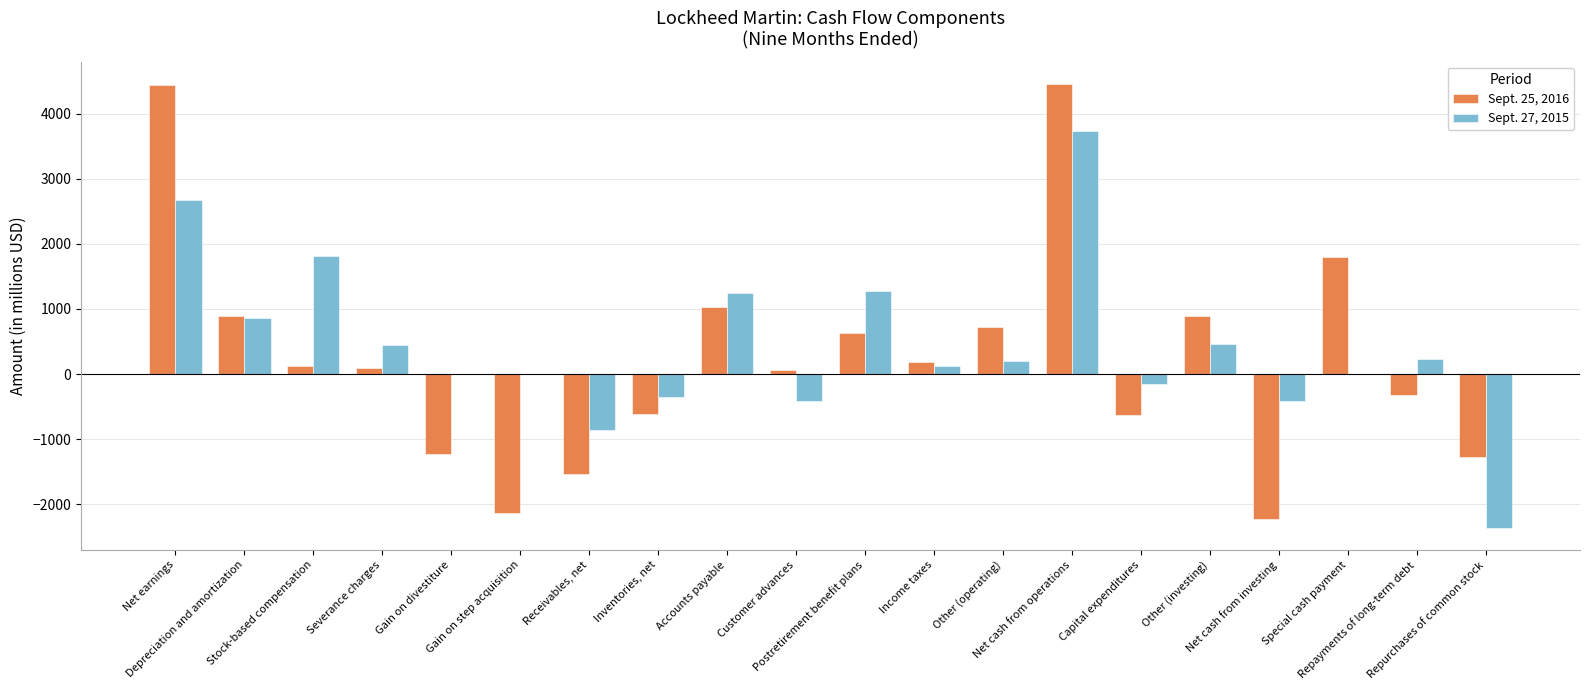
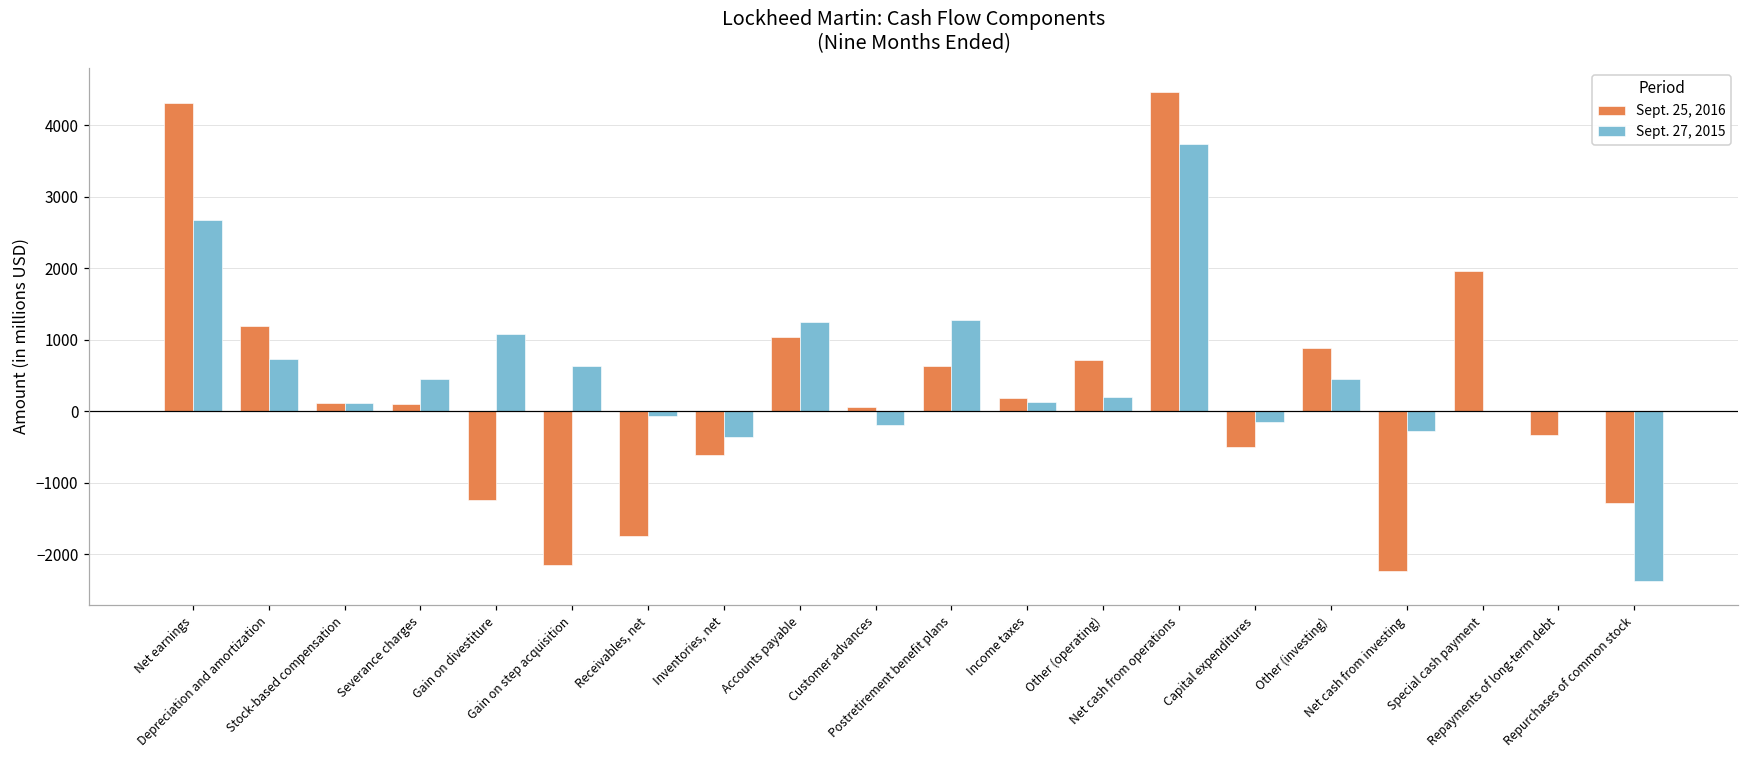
  {
    "Sept. 25, 2016": {
-     "Net earnings": 4400,
-     "Depreciation and amortization": 900,
+     "Net earnings": 4300,
+     "Depreciation and amortization": 1200,
      "Stock-based compensation": 100,
      "Severance charges": 100,
      "Gain on divestiture": -1200,
      "Gain on step acquisition": -2100,
-     "Receivables, net": -1500,
+     "Receivables, net": -1700,
      "Inventories, net": -600,
      "Accounts payable": 1000,
      "Customer advances": 100,
      "Postretirement benefit plans": 600,
      "Income taxes": 200,
      "Other (operating)": 700,
      "Net cash from operations": 4500,
-     "Capital expenditures": -600,
+     "Capital expenditures": -500,
      "Other (investing)": 900,
      "Net cash from investing": -2200,
-     "Special cash payment": 1800,
+     "Special cash payment": 2000,
      "Repayments of long-term debt": -300,
      "Repurchases of common stock": -1300
    },
    "Sept. 27, 2015": {
      "Net earnings": 2700,
-     "Depreciation and amortization": 900,
-     "Stock-based compensation": 1800,
+     "Depreciation and amortization": 700,
+     "Stock-based compensation": 100,
      "Severance charges": 400,
-     "Gain on divestiture": 0,
-     "Gain on step acquisition": 0,
-     "Receivables, net": -900,
+     "Gain on divestiture": 1100,
+     "Gain on step acquisition": 600,
+     "Receivables, net": -100,
      "Inventories, net": -400,
      "Accounts payable": 1200,
-     "Customer advances": -400,
+     "Customer advances": -200,
      "Postretirement benefit plans": 1300,
      "Income taxes": 100,
      "Other (operating)": 200,
      "Net cash from operations": 3700,
      "Capital expenditures": -100,
      "Other (investing)": 500,
-     "Net cash from investing": -400,
+     "Net cash from investing": -300,
      "Special cash payment": 0,
-     "Repayments of long-term debt": 200,
+     "Repayments of long-term debt": 0,
      "Repurchases of common stock": -2400
    }
  }
